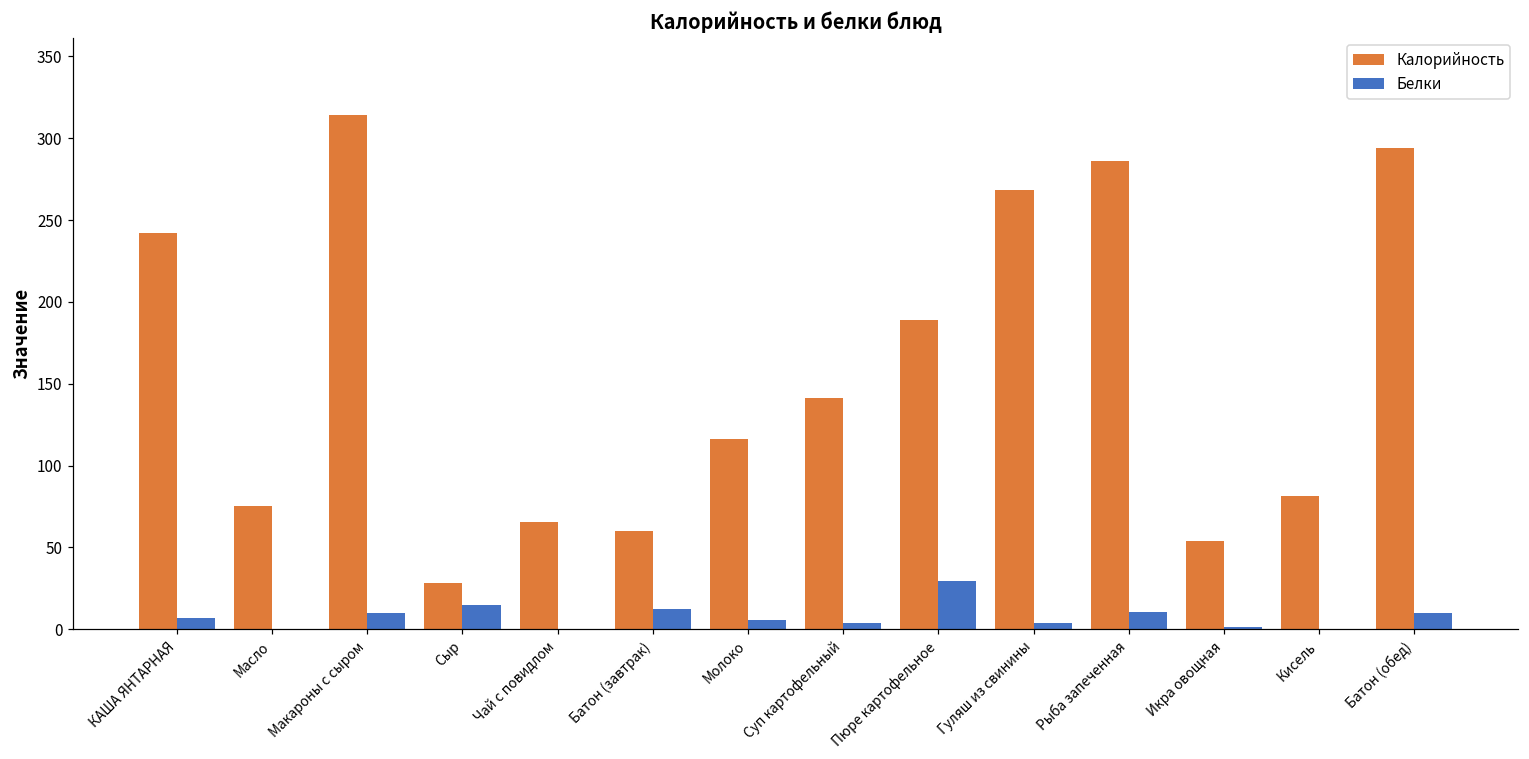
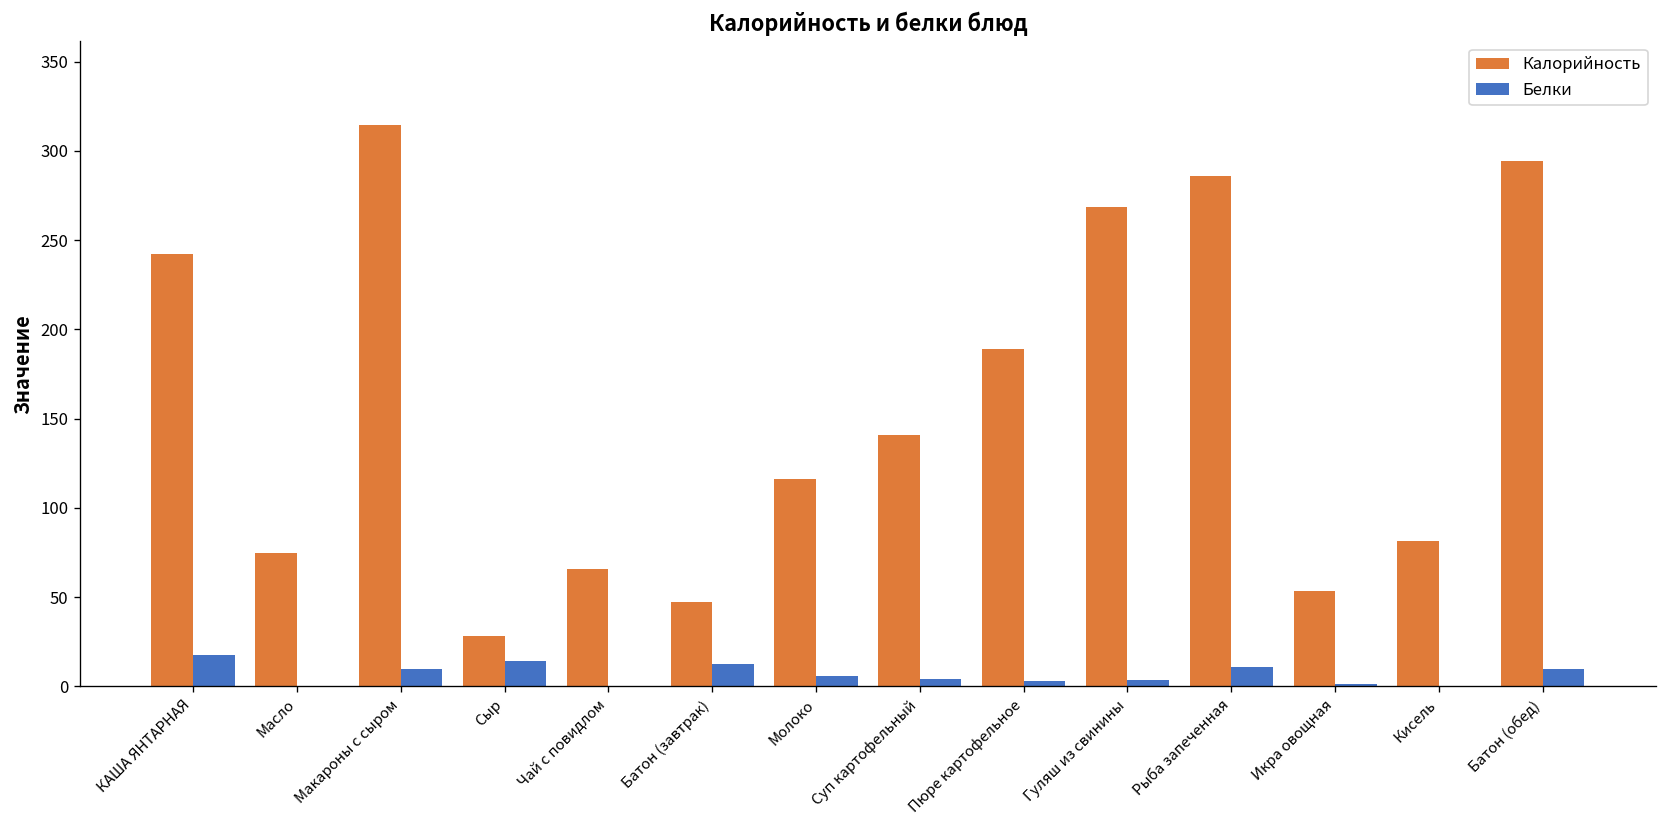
  {
    "Калорийность": {
      "КАША ЯНТАРНАЯ": 242,
      "Масло": 75,
      "Макароны с сыром": 314,
      "Сыр": 29,
      "Чай с повидлом": 66,
-     "Батон (завтрак)": 60,
+     "Батон (завтрак)": 47,
      "Молоко": 116,
      "Суп картофельный": 141,
      "Пюре картофельное": 189,
      "Гуляш из свинины": 269,
      "Рыба запеченная": 286,
      "Икра овощная": 54,
      "Кисель": 82,
      "Батон (обед)": 294
    },
    "Белки": {
-     "КАША ЯНТАРНАЯ": 7,
+     "КАША ЯНТАРНАЯ": 18,
      "Макароны с сыром": 10,
      "Сыр": 15,
      "Батон (завтрак)": 13,
      "Молоко": 6,
      "Суп картофельный": 4,
-     "Пюре картофельное": 30,
+     "Пюре картофельное": 3,
      "Гуляш из свинины": 4,
      "Рыба запеченная": 11,
      "Батон (обед)": 10
    }
  }
